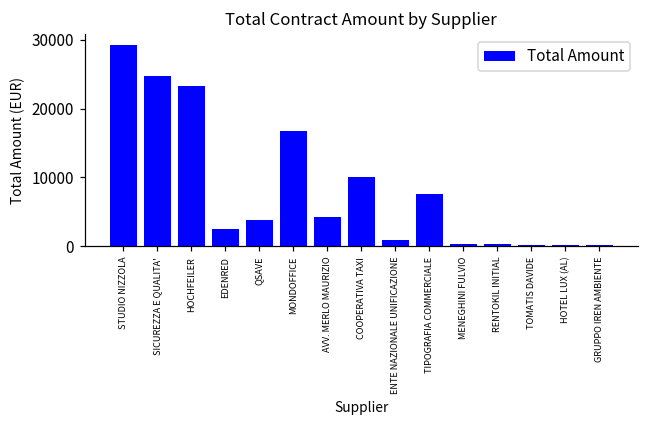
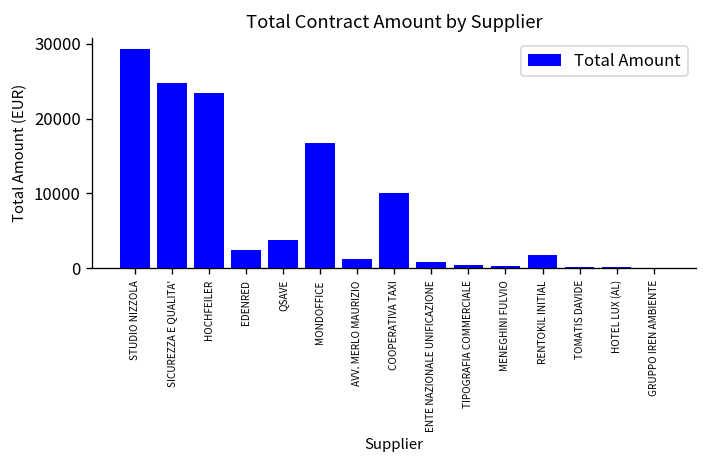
  {
    "STUDIO NIZZOLA": 29000,
    "SICUREZZA E QUALITA'": 25000,
    "HOCHFEILER": 23000,
    "EDENRED": 3000,
    "QSAVE": 4000,
    "MONDOFFICE": 17000,
-   "AVV. MERLO MAURIZIO": 4000,
+   "AVV. MERLO MAURIZIO": 1000,
    "COOPERATIVA TAXI": 10000,
    "ENTE NAZIONALE UNIFICAZIONE": 1000,
-   "TIPOGRAFIA COMMERCIALE": 8000,
-   "RENTOKIL INITIAL": 0
+   "TIPOGRAFIA COMMERCIALE": 0,
+   "RENTOKIL INITIAL": 2000
  }
